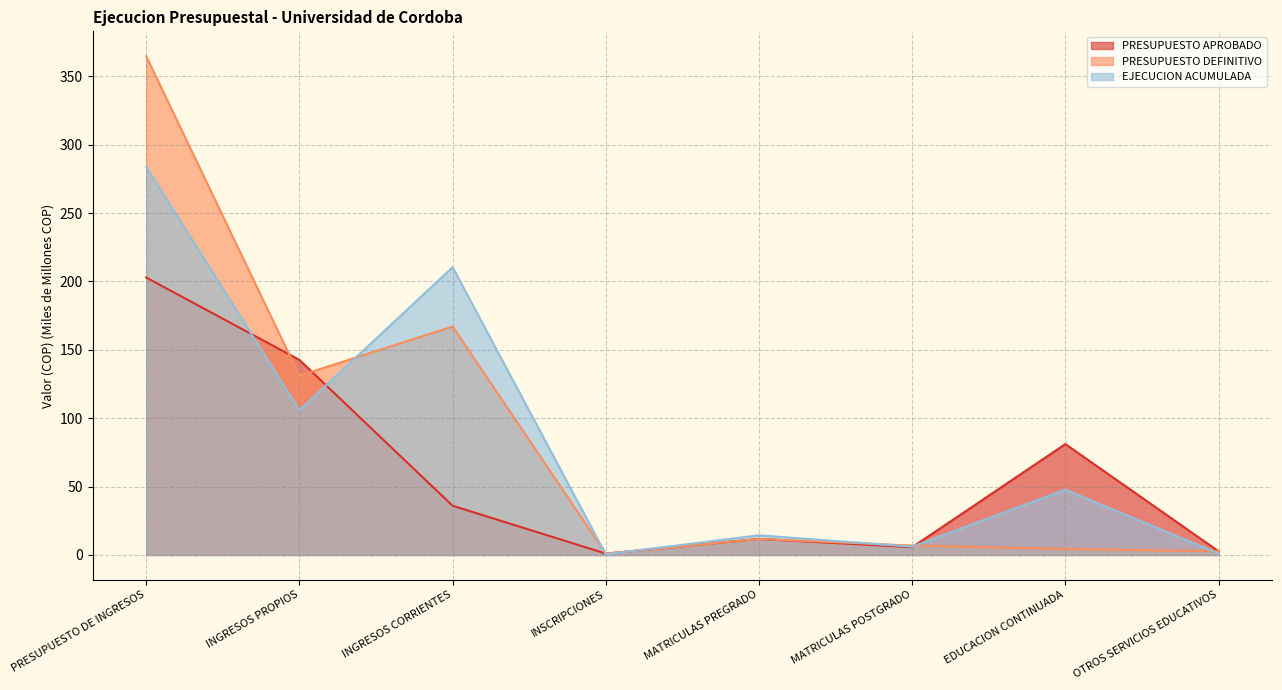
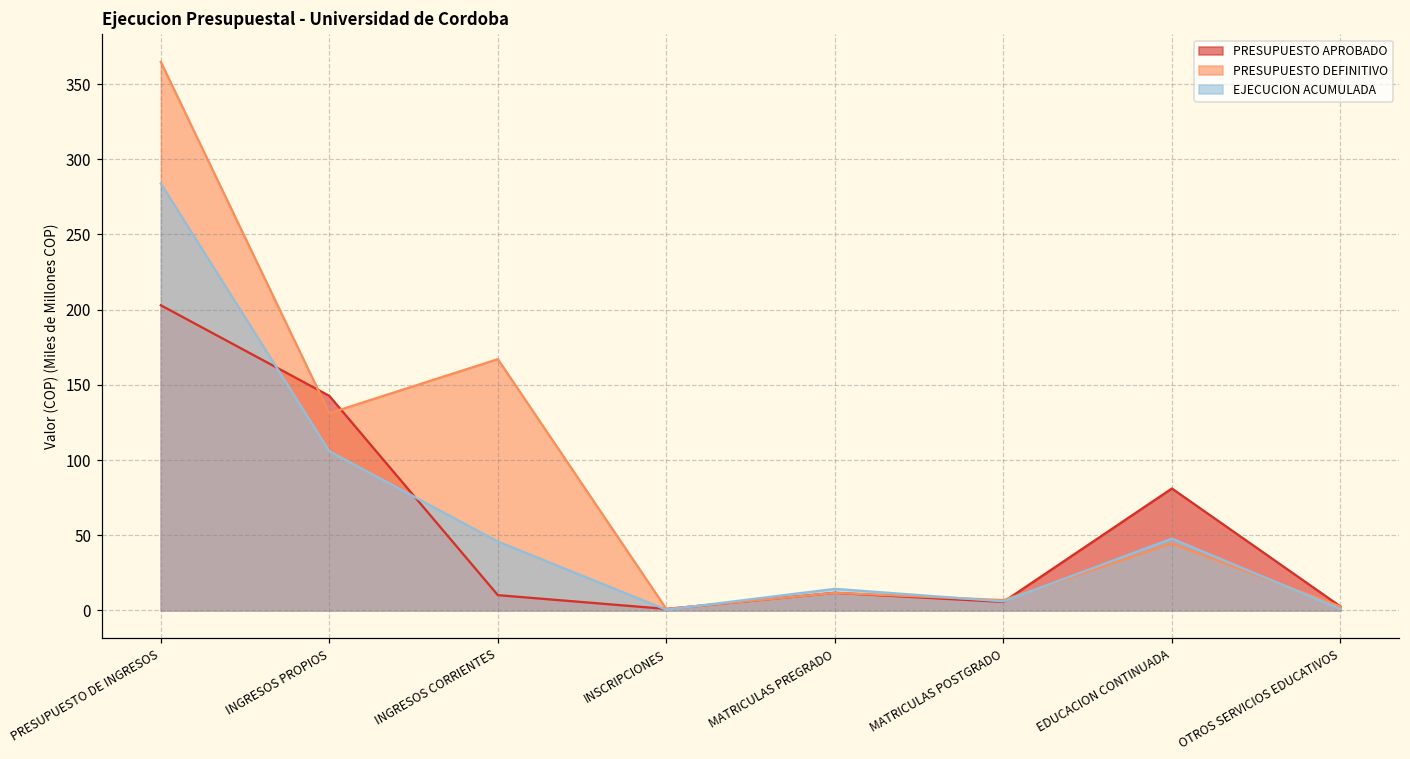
  {
    "PRESUPUESTO APROBADO": {
      "PRESUPUESTO DE INGRESOS": 203,
      "INGRESOS PROPIOS": 143,
-     "INGRESOS CORRIENTES": 36,
+     "INGRESOS CORRIENTES": 10,
      "EDUCACION CONTINUADA": 81
    },
    "PRESUPUESTO DEFINITIVO": {
      "PRESUPUESTO DE INGRESOS": 365,
      "INGRESOS PROPIOS": 131,
      "INGRESOS CORRIENTES": 167,
-     "EDUCACION CONTINUADA": 4
+     "EDUCACION CONTINUADA": 45
    },
    "EJECUCION ACUMULADA": {
      "PRESUPUESTO DE INGRESOS": 284,
      "INGRESOS PROPIOS": 106,
-     "INGRESOS CORRIENTES": 210,
+     "INGRESOS CORRIENTES": 46,
      "MATRICULAS PREGRADO": 14,
      "EDUCACION CONTINUADA": 48
    }
  }
